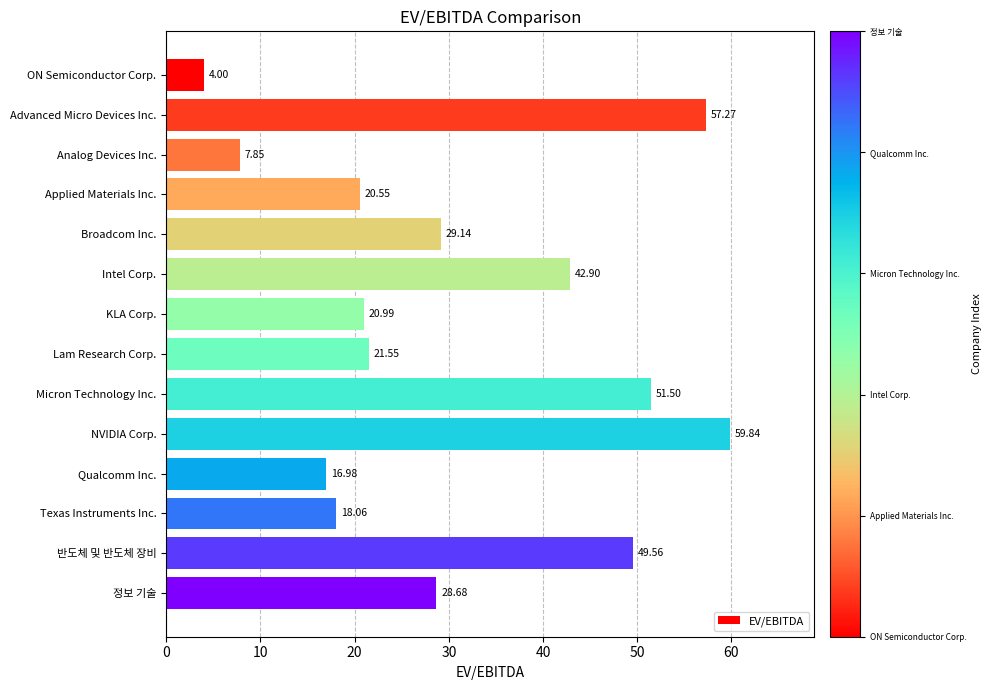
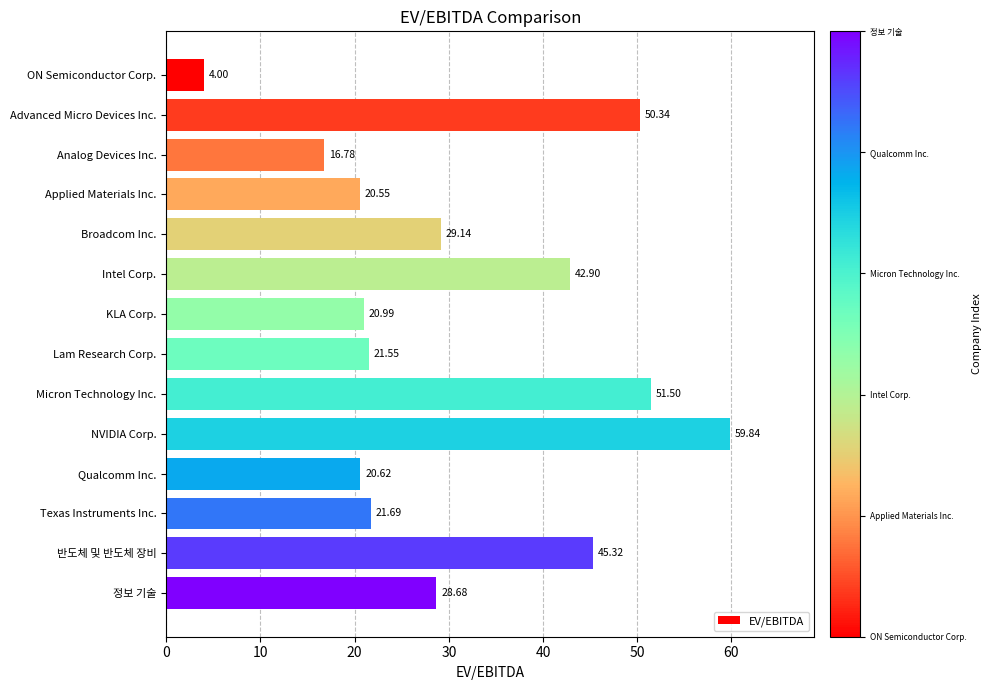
  {
    "ON Semiconductor Corp.": 4.00,
-   "Advanced Micro Devices Inc.": 57.27,
-   "Analog Devices Inc.": 7.85,
+   "Advanced Micro Devices Inc.": 50.34,
+   "Analog Devices Inc.": 16.78,
    "Applied Materials Inc.": 20.55,
    "Broadcom Inc.": 29.14,
    "Intel Corp.": 42.90,
    "KLA Corp.": 20.99,
    "Lam Research Corp.": 21.55,
    "Micron Technology Inc.": 51.50,
    "NVIDIA Corp.": 59.84,
-   "Qualcomm Inc.": 16.98,
-   "Texas Instruments Inc.": 18.06,
-   "반도체 및 반도체 장비": 49.56,
+   "Qualcomm Inc.": 20.62,
+   "Texas Instruments Inc.": 21.69,
+   "반도체 및 반도체 장비": 45.32,
    "정보 기술": 28.68
  }
